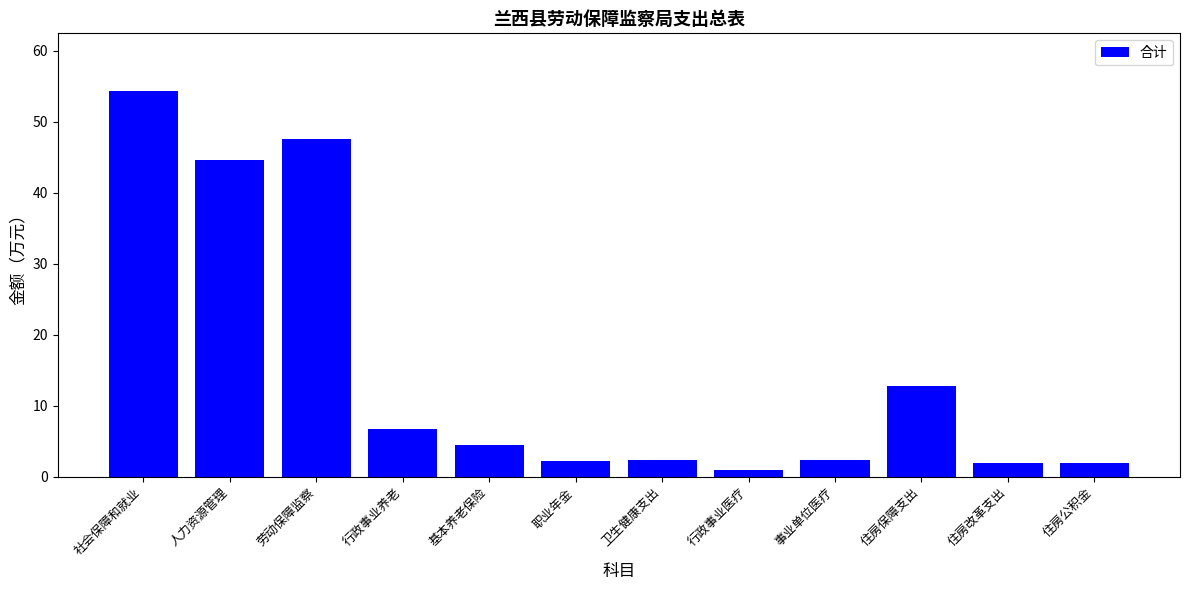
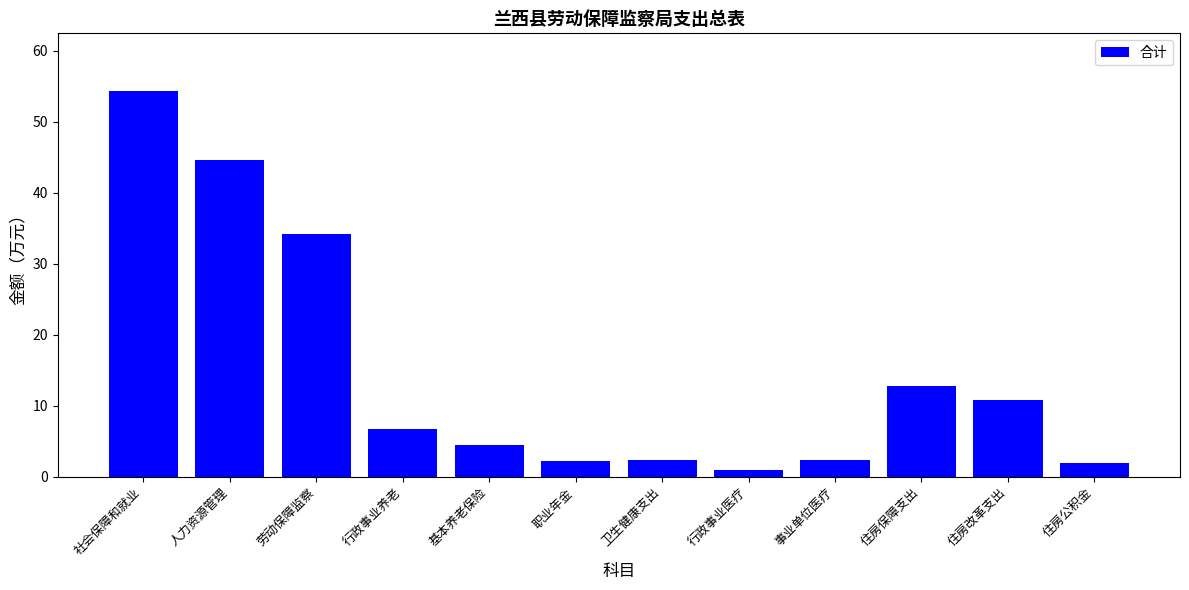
  {
    "社会保障和就业": 54,
    "人力资源管理": 45,
-   "劳动保障监察": 48,
+   "劳动保障监察": 34,
    "行政事业养老": 7,
    "基本养老保险": 5,
    "职业年金": 2,
    "卫生健康支出": 2,
    "行政事业医疗": 1,
    "事业单位医疗": 2,
    "住房保障支出": 13,
-   "住房改革支出": 2,
+   "住房改革支出": 11,
    "住房公积金": 2
  }
